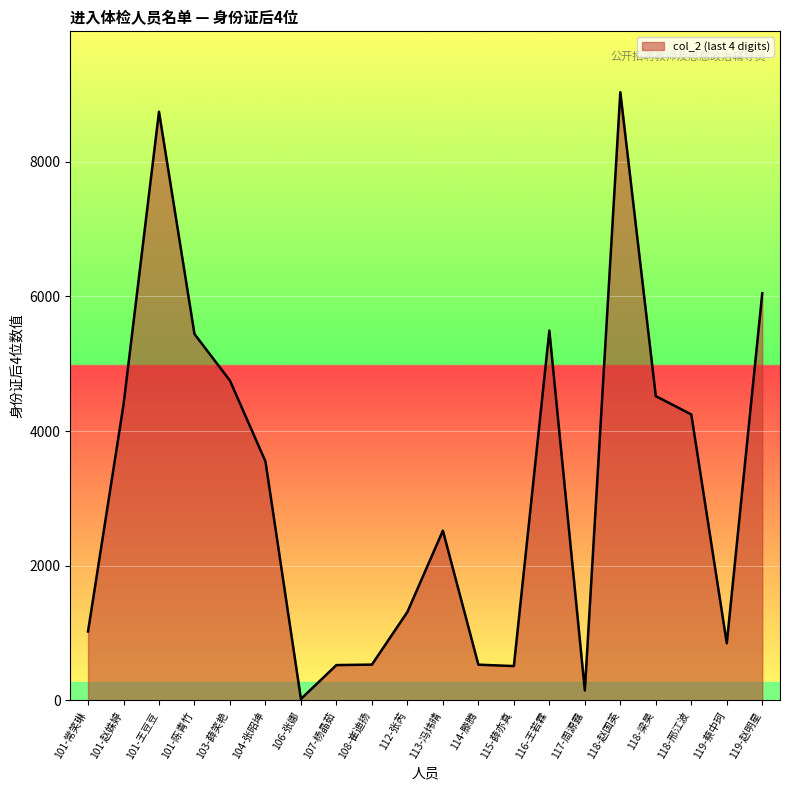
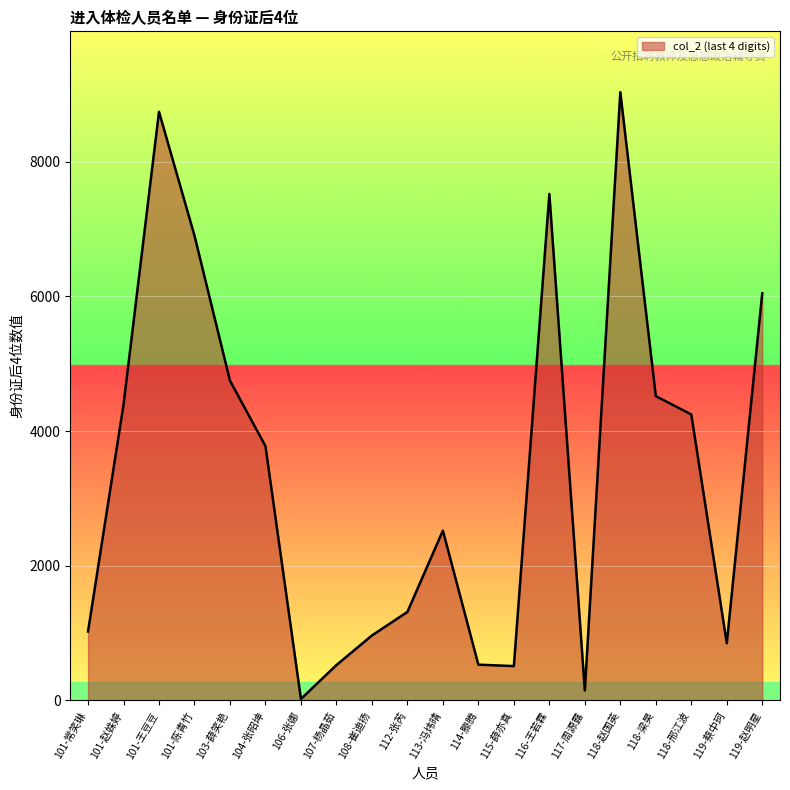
  {
    "101-常笑琳": 1000,
    "101-赵姝婷": 4400,
    "101-王豆豆": 8700,
-   "101-陈青竹": 5400,
+   "101-陈青竹": 6900,
    "103-薛笑艳": 4700,
-   "104-张昭坤": 3500,
+   "104-张昭坤": 3800,
    "107-杨晶茹": 500,
-   "108-崔迪扬": 500,
+   "108-崔迪扬": 1000,
    "112-张芮": 1300,
    "113-冯炜晴": 2500,
    "114-滕腾": 500,
    "115-薛亦真": 500,
-   "116-王若霖": 5500,
+   "116-王若霖": 7500,
    "118-赵国英": 9000,
    "118-梁昊": 4500,
    "118-邢江波": 4200,
    "119-蔡中珂": 800,
    "119-赵明星": 6000
  }
